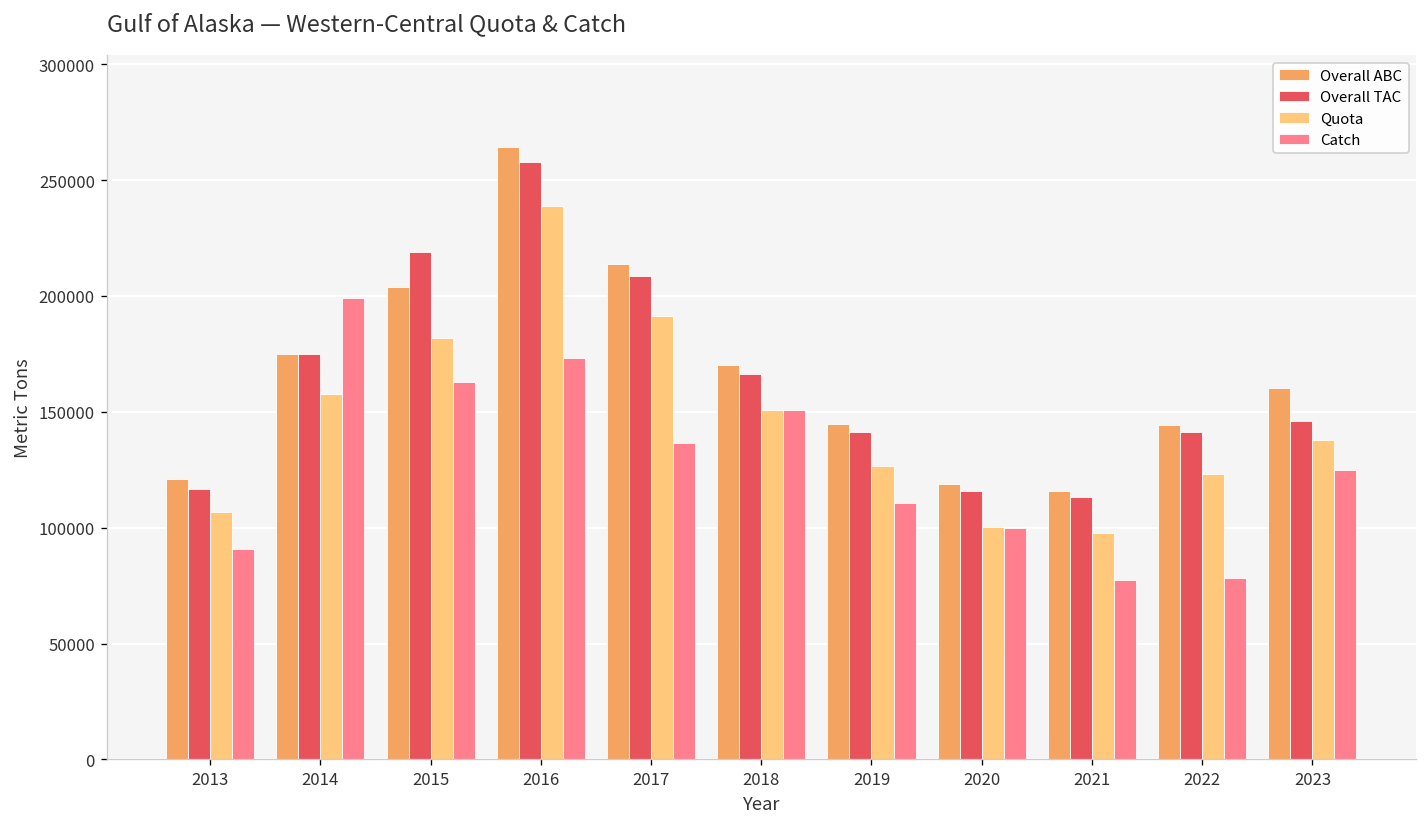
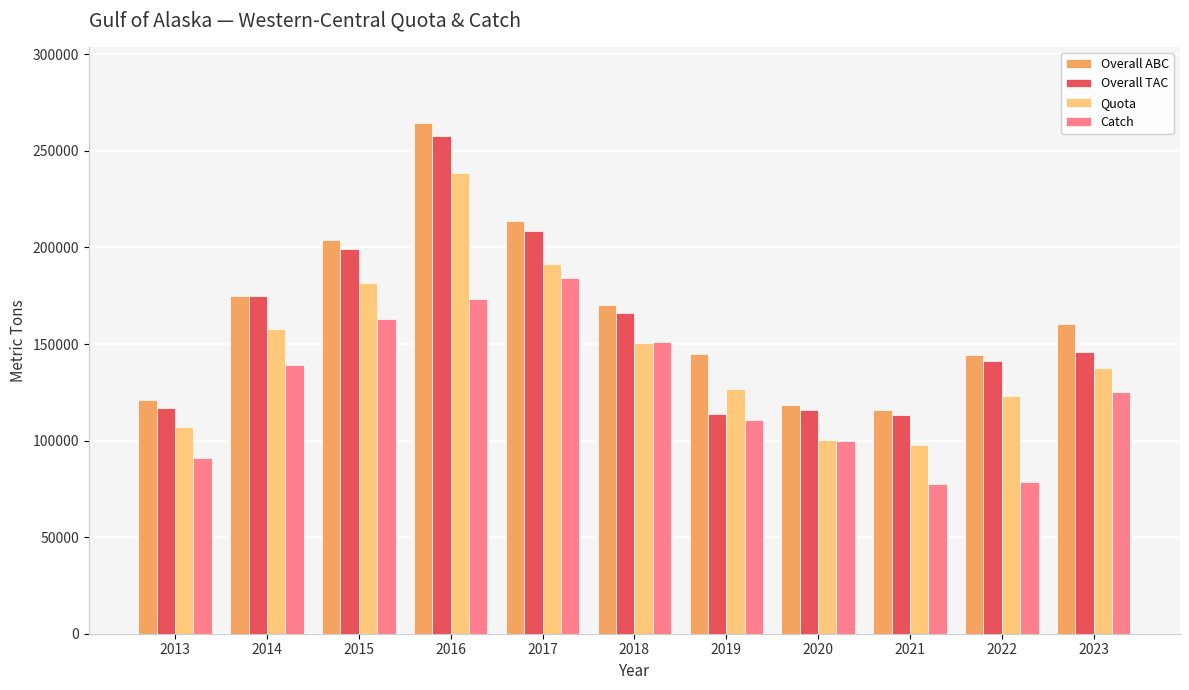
  {
    "Overall TAC": {
      "2013": 117000,
      "2014": 175000,
-     "2015": 219000,
+     "2015": 199000,
      "2016": 258000,
      "2017": 209000,
      "2018": 166000,
-     "2019": 141000,
+     "2019": 114000,
      "2020": 116000,
      "2021": 113000,
      "2022": 141000,
      "2023": 146000
    },
    "Catch": {
      "2013": 91000,
-     "2014": 199000,
+     "2014": 139000,
      "2015": 163000,
      "2016": 173000,
-     "2017": 136000,
+     "2017": 184000,
      "2018": 151000,
      "2019": 111000,
      "2020": 100000,
      "2021": 77000,
      "2022": 78000,
      "2023": 125000
    }
  }
